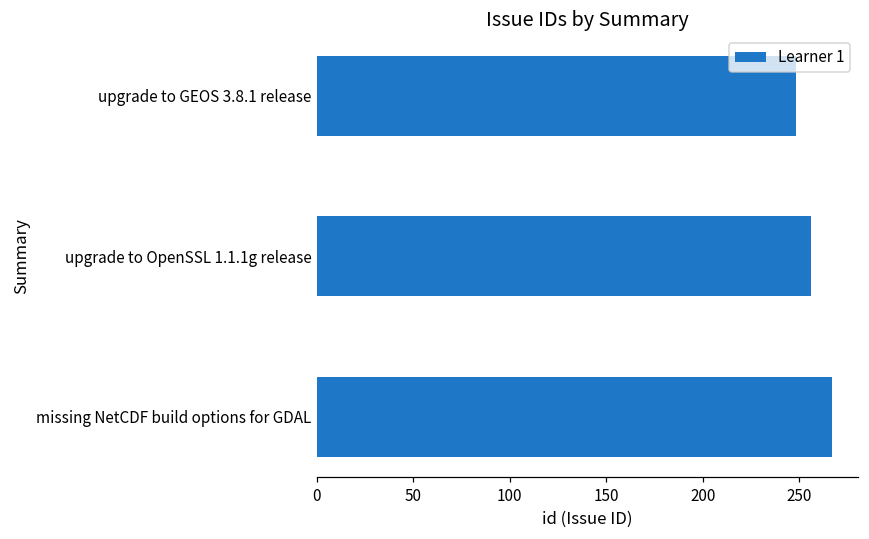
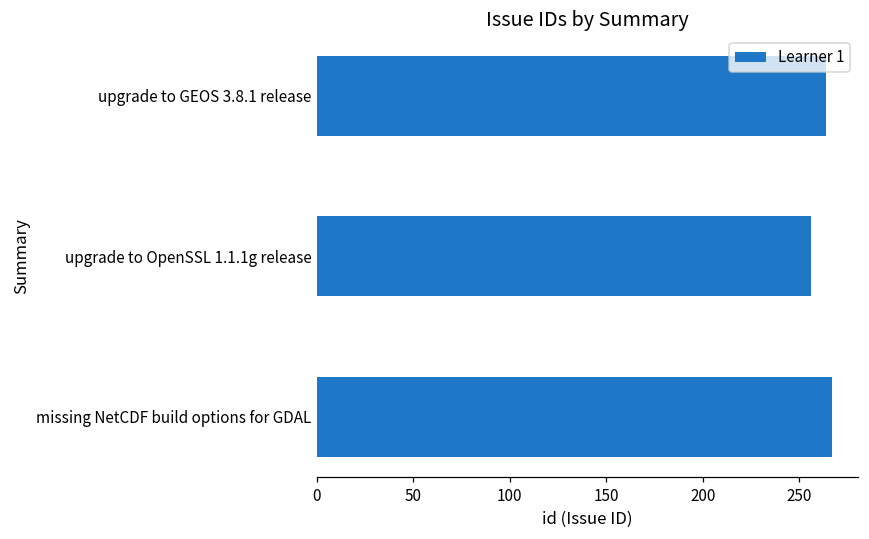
  {
-   "upgrade to GEOS 3.8.1 release": 248,
+   "upgrade to GEOS 3.8.1 release": 264,
    "upgrade to OpenSSL 1.1.1g release": 256,
    "missing NetCDF build options for GDAL": 267
  }
